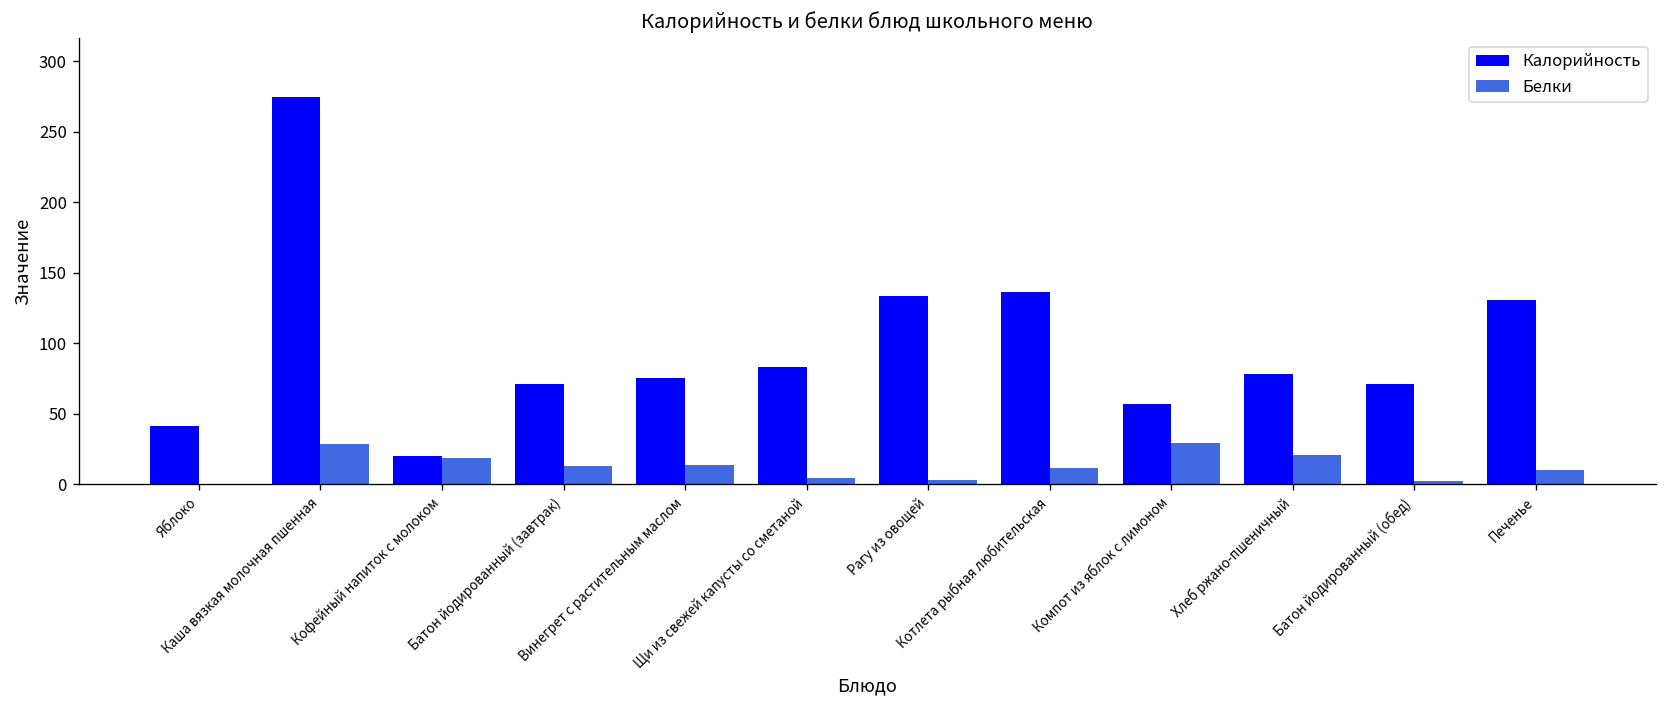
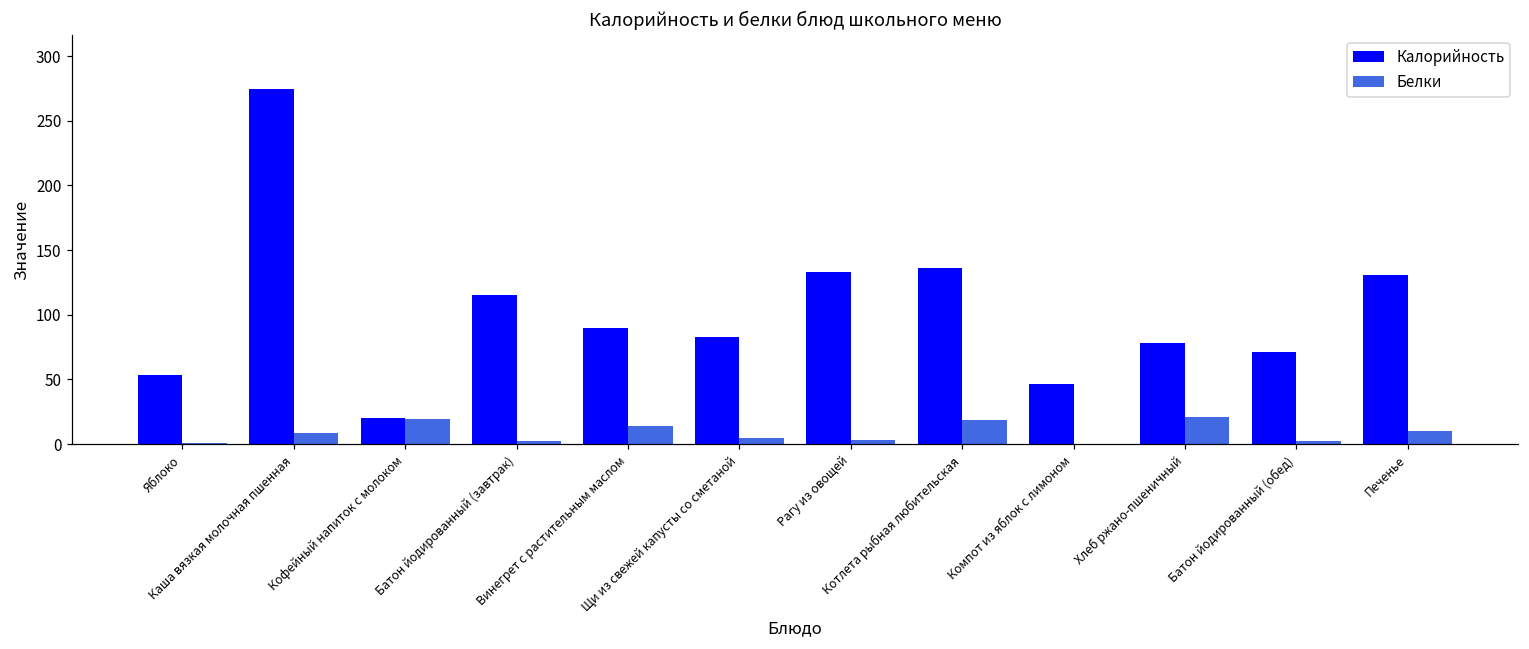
  {
    "Калорийность": {
-     "Яблоко": 41,
+     "Яблоко": 53,
      "Каша вязкая молочная пшенная": 275,
      "Кофейный напиток с молоком": 20,
-     "Батон йодированный (завтрак)": 71,
-     "Винегрет с растительным маслом": 75,
+     "Батон йодированный (завтрак)": 115,
+     "Винегрет с растительным маслом": 90,
      "Щи из свежей капусты со сметаной": 83,
      "Рагу из овощей": 133,
      "Котлета рыбная любительская": 136,
-     "Компот из яблок с лимоном": 57,
+     "Компот из яблок с лимоном": 47,
      "Хлеб ржано-пшеничный": 78,
      "Батон йодированный (обед)": 71,
      "Печенье": 131
    },
    "Белки": {
-     "Каша вязкая молочная пшенная": 28,
+     "Каша вязкая молочная пшенная": 8,
      "Кофейный напиток с молоком": 19,
-     "Батон йодированный (завтрак)": 13,
+     "Батон йодированный (завтрак)": 2,
      "Винегрет с растительным маслом": 14,
      "Щи из свежей капусты со сметаной": 5,
      "Рагу из овощей": 3,
-     "Котлета рыбная любительская": 12,
-     "Компот из яблок с лимоном": 30,
+     "Котлета рыбная любительская": 19,
+     "Компот из яблок с лимоном": 0,
      "Хлеб ржано-пшеничный": 21,
      "Батон йодированный (обед)": 2,
      "Печенье": 10
    }
  }
